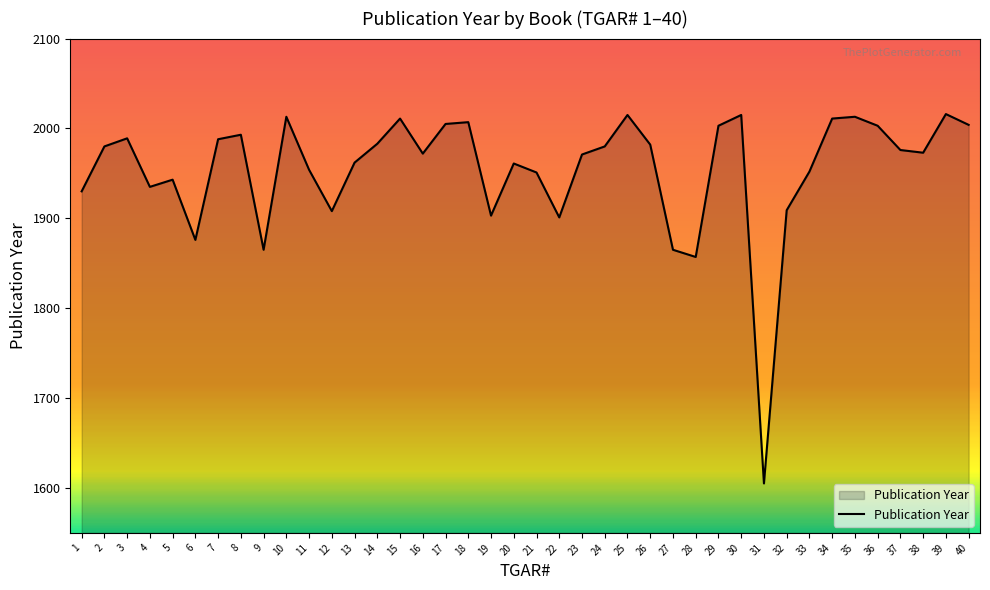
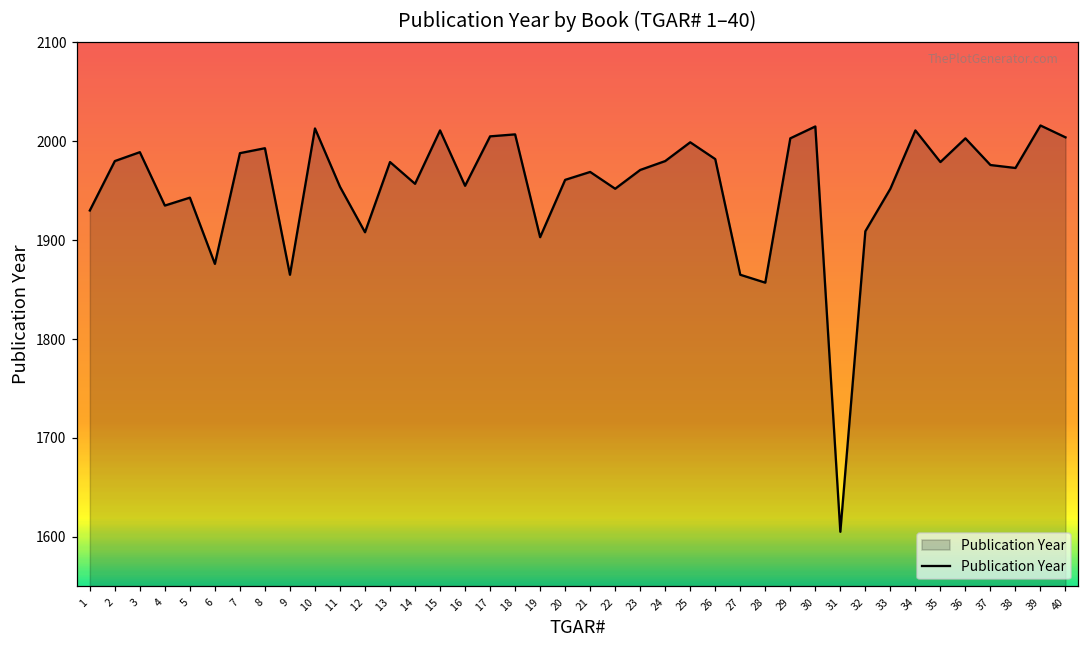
  {
    "1": 1930,
    "2": 1980,
    "3": 1990,
    "4": 1940,
    "5": 1940,
    "6": 1880,
    "7": 1990,
    "8": 1990,
    "9": 1870,
    "10": 2010,
    "11": 1950,
    "12": 1910,
-   "13": 1960,
-   "14": 1980,
+   "13": 1980,
+   "14": 1960,
    "15": 2010,
-   "16": 1970,
+   "16": 1960,
    "17": 2010,
    "18": 2010,
    "19": 1900,
    "20": 1960,
-   "21": 1950,
-   "22": 1900,
+   "21": 1970,
+   "22": 1950,
    "23": 1970,
    "24": 1980,
-   "25": 2020,
+   "25": 2000,
    "26": 1980,
    "27": 1870,
    "28": 1860,
    "29": 2000,
    "30": 2020,
    "31": 1610,
    "32": 1910,
    "33": 1950,
    "34": 2010,
-   "35": 2010,
+   "35": 1980,
    "36": 2000,
    "37": 1980,
    "38": 1970,
    "39": 2020,
    "40": 2000
  }
